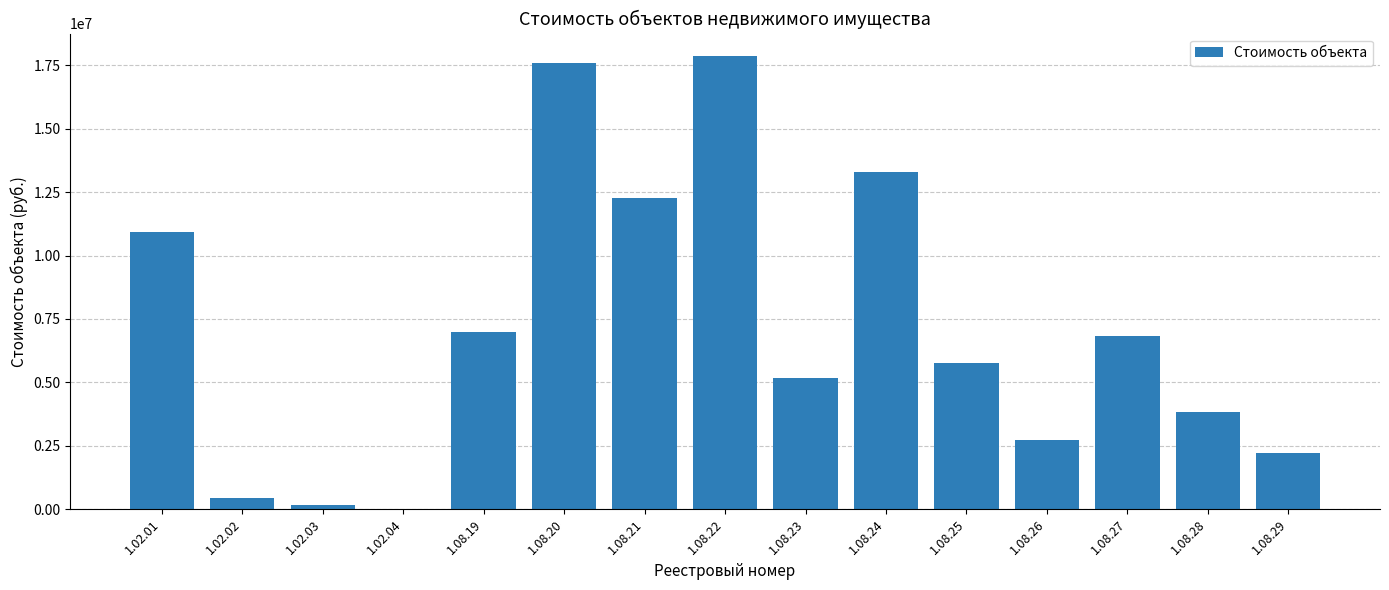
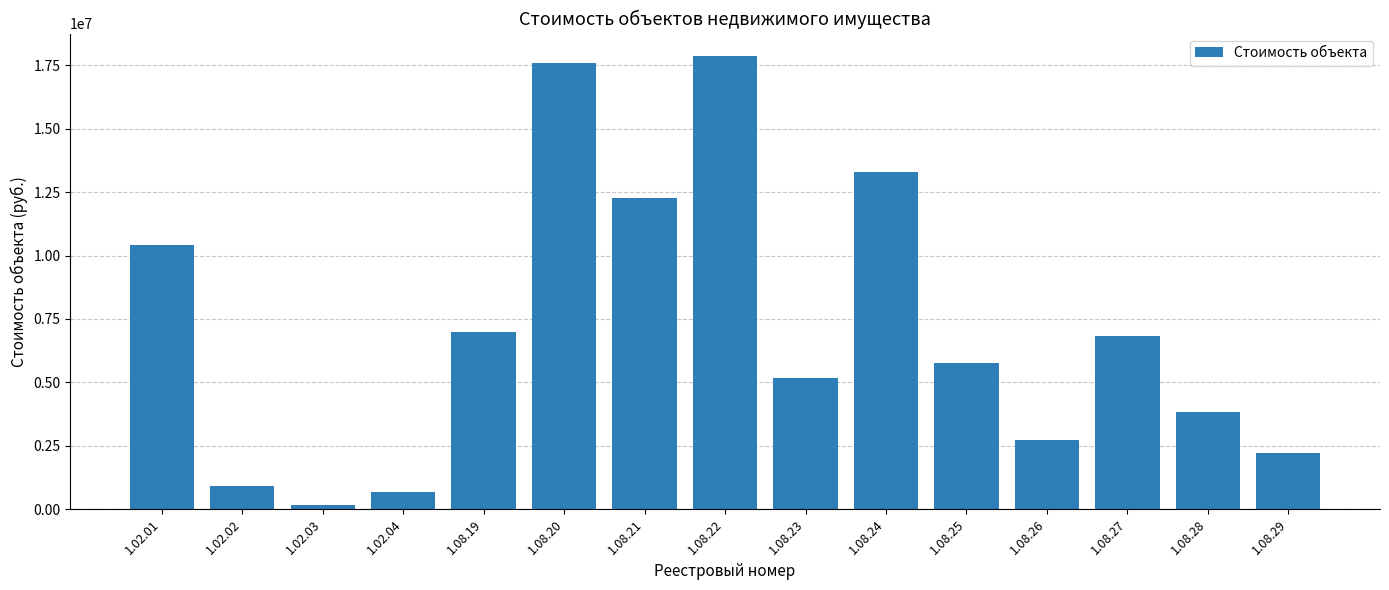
  {
-   "1.02.01": 10900000,
-   "1.02.02": 500000,
+   "1.02.01": 10400000,
+   "1.02.02": 900000,
    "1.02.03": 200000,
-   "1.02.04": 0,
+   "1.02.04": 700000,
    "1.08.19": 7000000,
    "1.08.20": 17600000,
    "1.08.21": 12300000,
    "1.08.22": 17900000,
    "1.08.23": 5200000,
    "1.08.24": 13300000,
    "1.08.25": 5700000,
    "1.08.26": 2700000,
    "1.08.27": 6800000,
    "1.08.28": 3800000,
    "1.08.29": 2200000
  }
